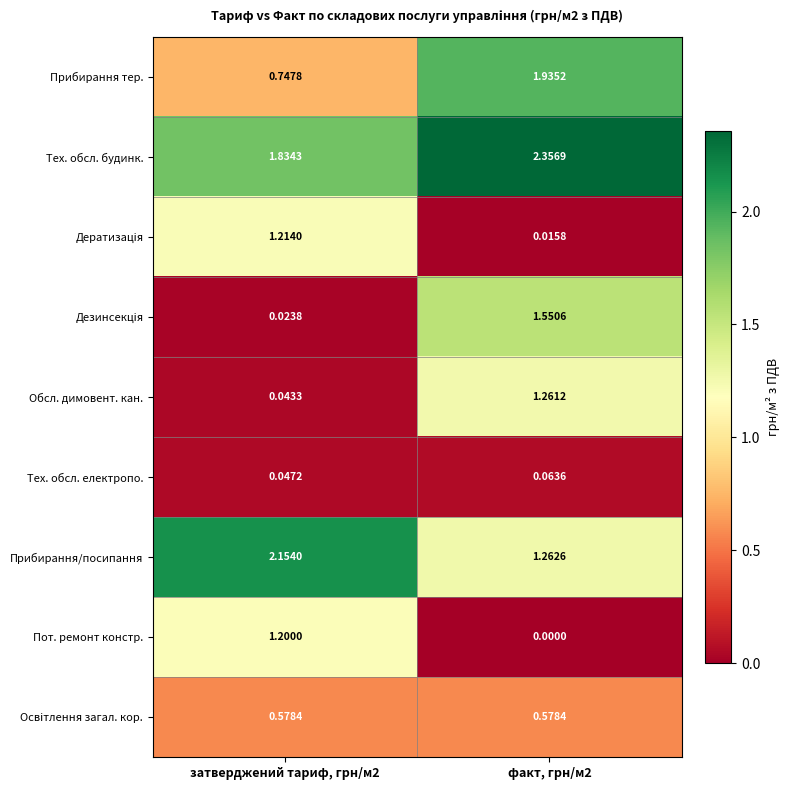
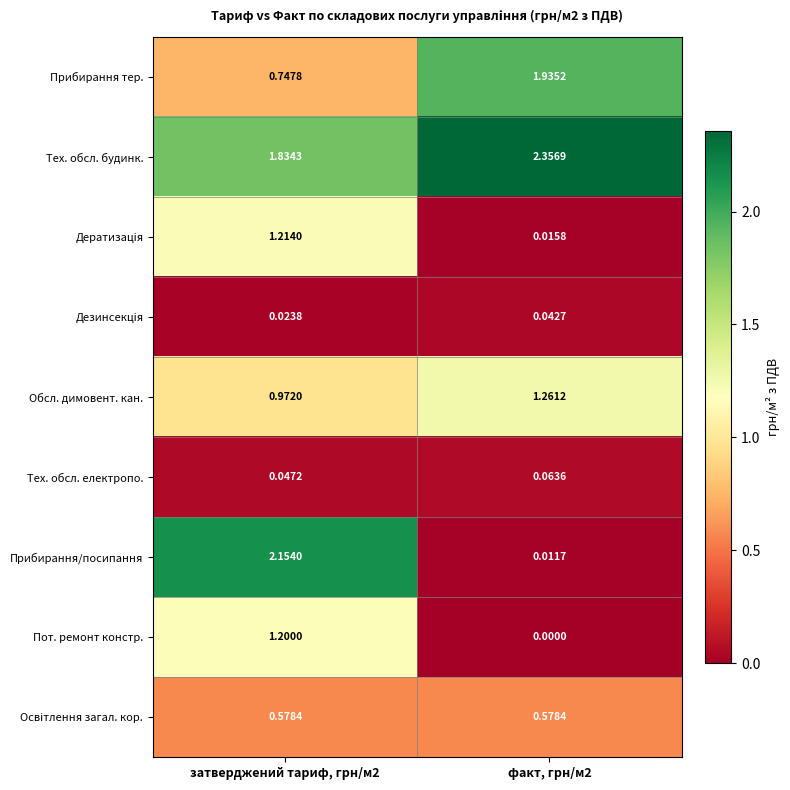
  {
    "Прибирання тер.": {
      "затверджений тариф, грн/м2": 0.7478,
      "факт, грн/м2": 1.9352
    },
    "Тех. обсл. будинк.": {
      "затверджений тариф, грн/м2": 1.8343,
      "факт, грн/м2": 2.3569
    },
    "Дератизація": {
      "затверджений тариф, грн/м2": 1.2140,
      "факт, грн/м2": 0.0158
    },
    "Дезинсекція": {
      "затверджений тариф, грн/м2": 0.0238,
-     "факт, грн/м2": 1.5506
+     "факт, грн/м2": 0.0427
    },
    "Обсл. димовент. кан.": {
-     "затверджений тариф, грн/м2": 0.0433,
+     "затверджений тариф, грн/м2": 0.9720,
      "факт, грн/м2": 1.2612
    },
    "Тех. обсл. електропо.": {
      "затверджений тариф, грн/м2": 0.0472,
      "факт, грн/м2": 0.0636
    },
    "Прибирання/посипання": {
      "затверджений тариф, грн/м2": 2.1540,
-     "факт, грн/м2": 1.2626
+     "факт, грн/м2": 0.0117
    },
    "Пот. ремонт констр.": {
      "затверджений тариф, грн/м2": 1.2000,
      "факт, грн/м2": 0.0000
    },
    "Освітлення загал. кор.": {
      "затверджений тариф, грн/м2": 0.5784,
      "факт, грн/м2": 0.5784
    }
  }
